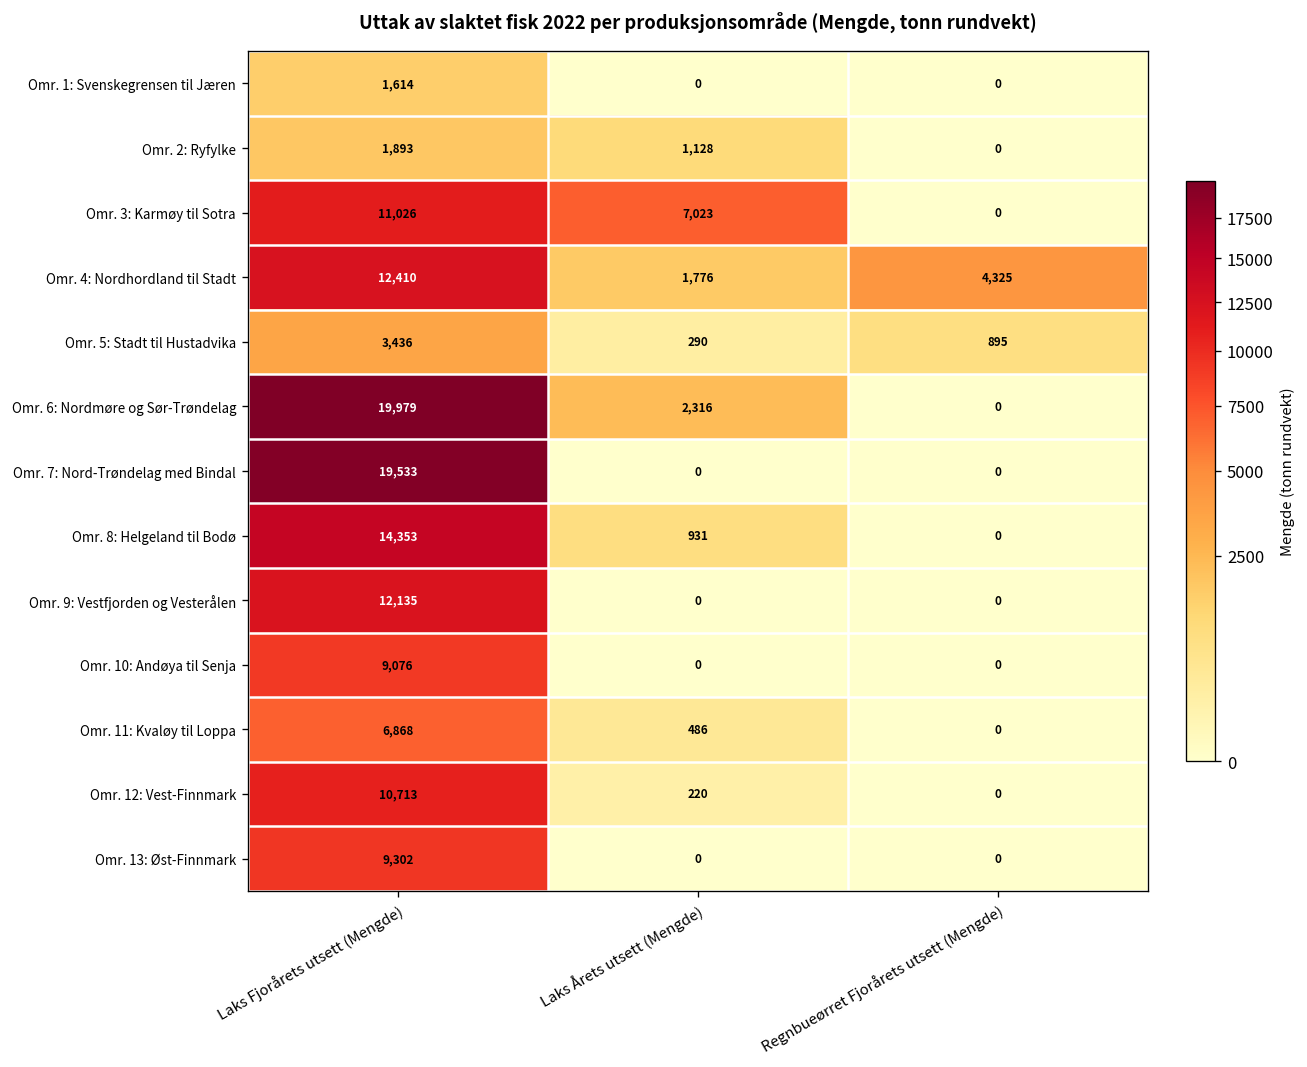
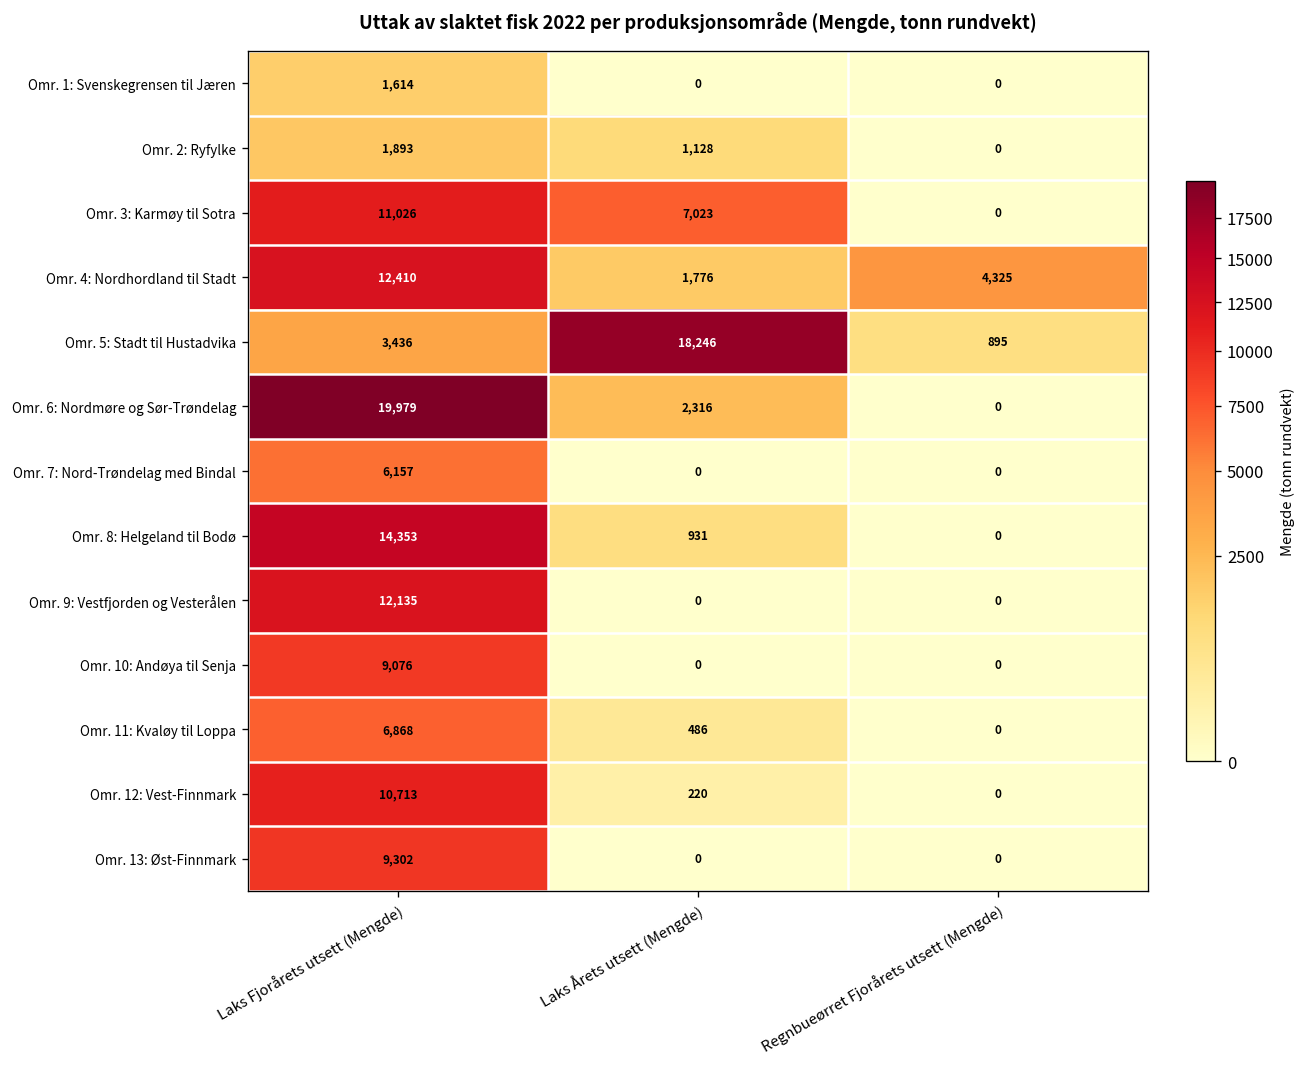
  {
    "Omr. 1: Svenskegrensen til Jæren": {
      "Laks Fjorårets utsett (Mengde)": "1,614",
      "Laks Årets utsett (Mengde)": "0",
      "Regnbueørret Fjorårets utsett (Mengde)": "0"
    },
    "Omr. 2: Ryfylke": {
      "Laks Fjorårets utsett (Mengde)": "1,893",
      "Laks Årets utsett (Mengde)": "1,128",
      "Regnbueørret Fjorårets utsett (Mengde)": "0"
    },
    "Omr. 3: Karmøy til Sotra": {
      "Laks Fjorårets utsett (Mengde)": "11,026",
      "Laks Årets utsett (Mengde)": "7,023",
      "Regnbueørret Fjorårets utsett (Mengde)": "0"
    },
    "Omr. 4: Nordhordland til Stadt": {
      "Laks Fjorårets utsett (Mengde)": "12,410",
      "Laks Årets utsett (Mengde)": "1,776",
      "Regnbueørret Fjorårets utsett (Mengde)": "4,325"
    },
    "Omr. 5: Stadt til Hustadvika": {
      "Laks Fjorårets utsett (Mengde)": "3,436",
-     "Laks Årets utsett (Mengde)": "290",
+     "Laks Årets utsett (Mengde)": "18,246",
      "Regnbueørret Fjorårets utsett (Mengde)": "895"
    },
    "Omr. 6: Nordmøre og Sør-Trøndelag": {
      "Laks Fjorårets utsett (Mengde)": "19,979",
      "Laks Årets utsett (Mengde)": "2,316",
      "Regnbueørret Fjorårets utsett (Mengde)": "0"
    },
    "Omr. 7: Nord-Trøndelag med Bindal": {
-     "Laks Fjorårets utsett (Mengde)": "19,533",
+     "Laks Fjorårets utsett (Mengde)": "6,157",
      "Laks Årets utsett (Mengde)": "0",
      "Regnbueørret Fjorårets utsett (Mengde)": "0"
    },
    "Omr. 8: Helgeland til Bodø": {
      "Laks Fjorårets utsett (Mengde)": "14,353",
      "Laks Årets utsett (Mengde)": "931",
      "Regnbueørret Fjorårets utsett (Mengde)": "0"
    },
    "Omr. 9: Vestfjorden og Vesterålen": {
      "Laks Fjorårets utsett (Mengde)": "12,135",
      "Laks Årets utsett (Mengde)": "0",
      "Regnbueørret Fjorårets utsett (Mengde)": "0"
    },
    "Omr. 10: Andøya til Senja": {
      "Laks Fjorårets utsett (Mengde)": "9,076",
      "Laks Årets utsett (Mengde)": "0",
      "Regnbueørret Fjorårets utsett (Mengde)": "0"
    },
    "Omr. 11: Kvaløy til Loppa": {
      "Laks Fjorårets utsett (Mengde)": "6,868",
      "Laks Årets utsett (Mengde)": "486",
      "Regnbueørret Fjorårets utsett (Mengde)": "0"
    },
    "Omr. 12: Vest-Finnmark": {
      "Laks Fjorårets utsett (Mengde)": "10,713",
      "Laks Årets utsett (Mengde)": "220",
      "Regnbueørret Fjorårets utsett (Mengde)": "0"
    },
    "Omr. 13: Øst-Finnmark": {
      "Laks Fjorårets utsett (Mengde)": "9,302",
      "Laks Årets utsett (Mengde)": "0",
      "Regnbueørret Fjorårets utsett (Mengde)": "0"
    }
  }
